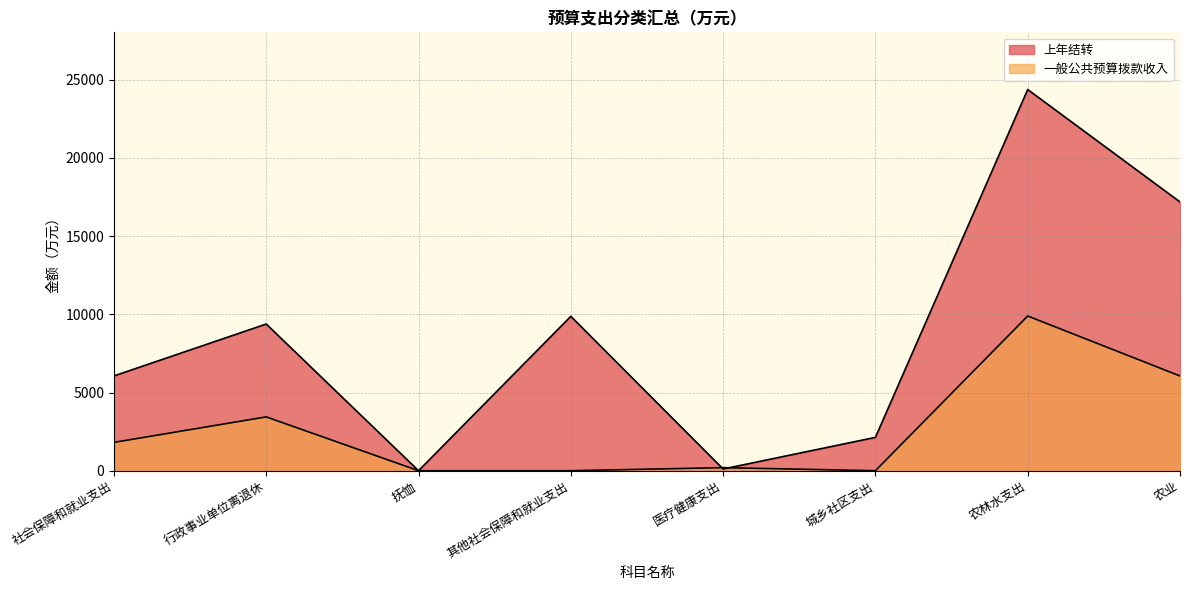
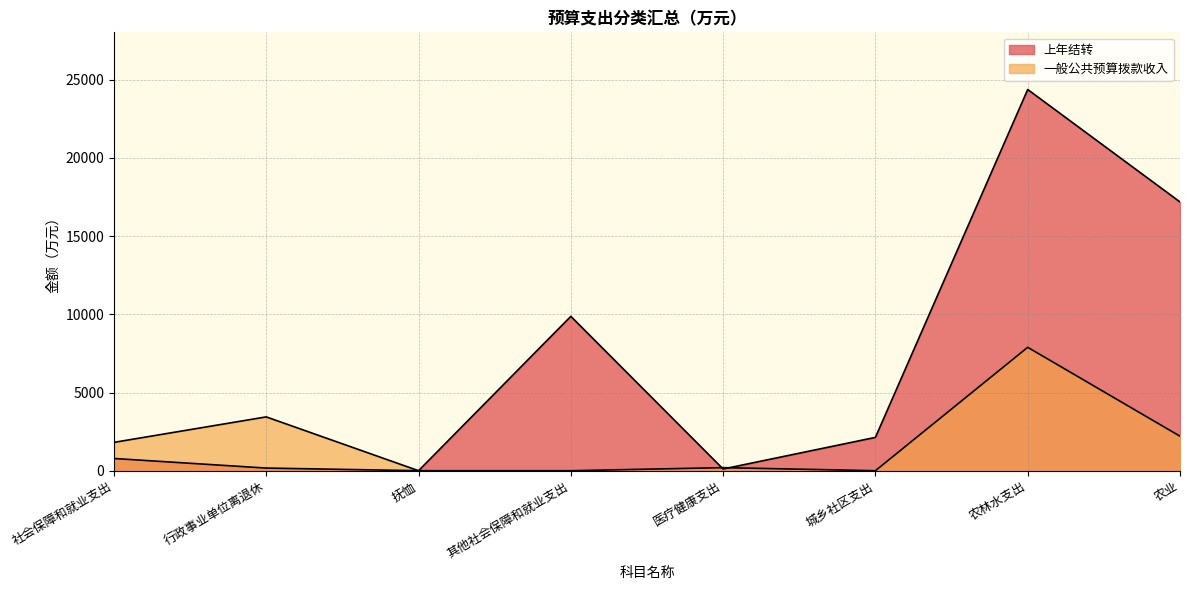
  {
    "上年结转": {
-     "社会保障和就业支出": 6100,
-     "行政事业单位离退休": 9400,
+     "社会保障和就业支出": 800,
+     "行政事业单位离退休": 200,
      "其他社会保障和就业支出": 9900,
      "城乡社区支出": 2100,
      "农林水支出": 24400,
      "农业": 17200
    },
    "一般公共预算拨款收入": {
      "社会保障和就业支出": 1800,
      "行政事业单位离退休": 3400,
      "其他社会保障和就业支出": 0,
      "城乡社区支出": 0,
-     "农林水支出": 9900,
-     "农业": 6100
+     "农林水支出": 7900,
+     "农业": 2200
    }
  }
